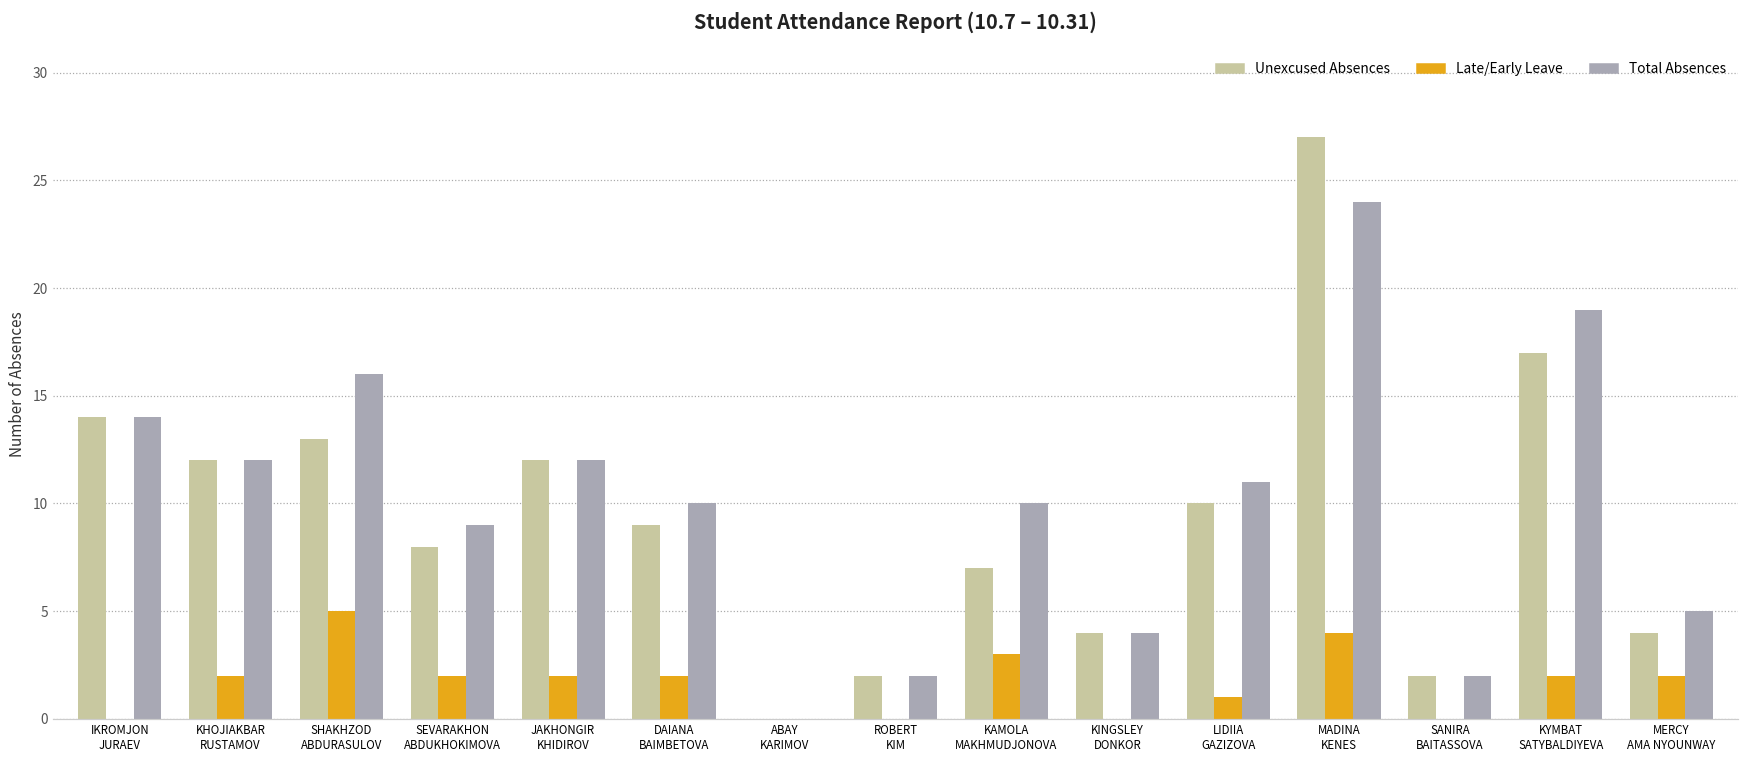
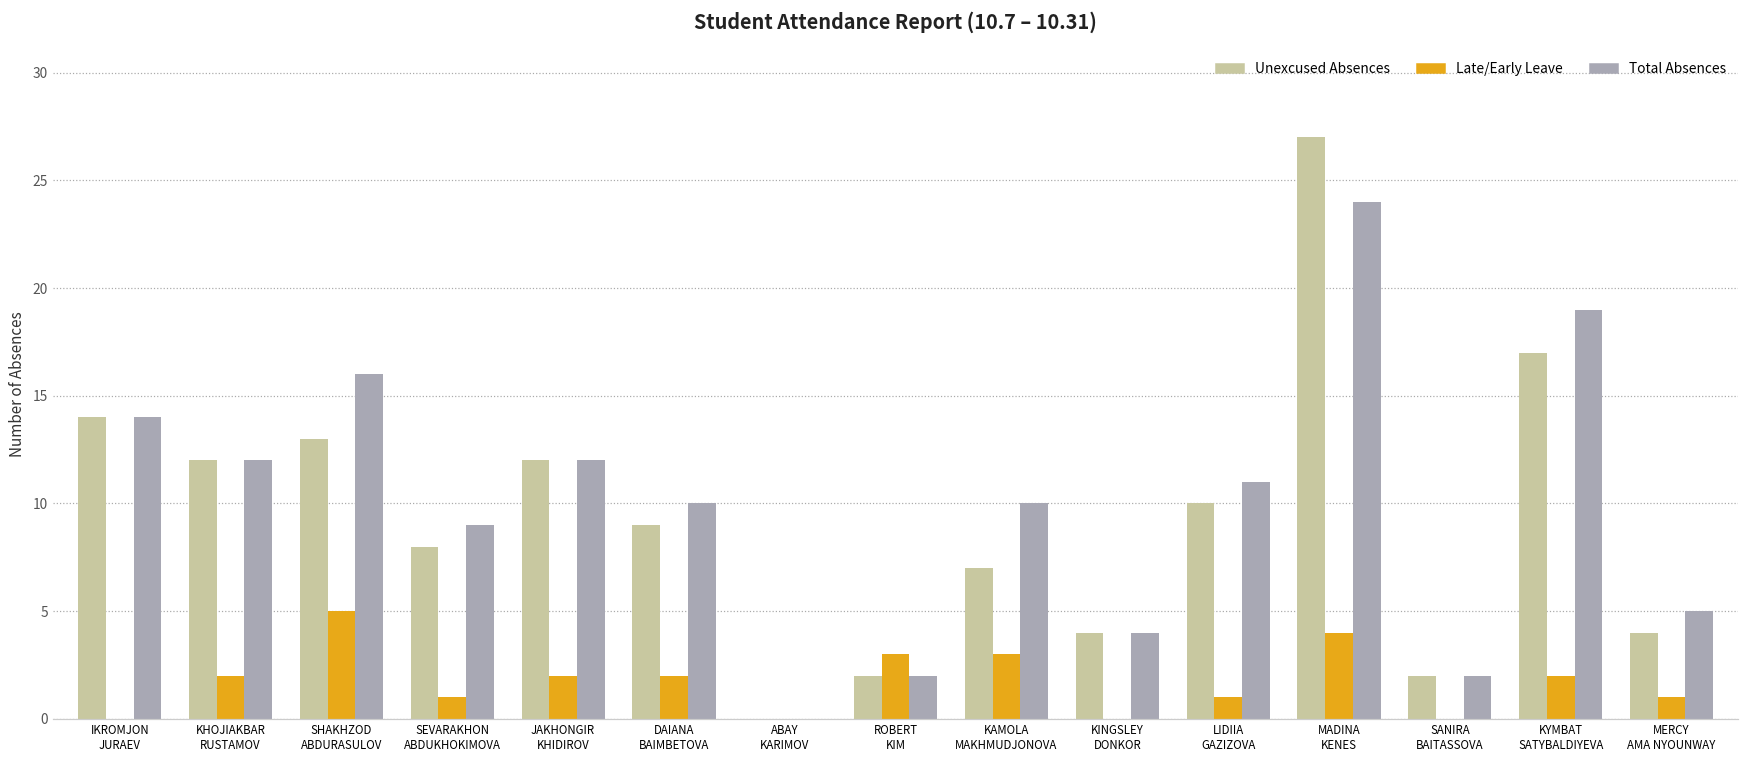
  {
    "Late/Early Leave": {
      "IKROMJON JURAEV": 0,
      "KHOJIAKBAR RUSTAMOV": 2,
      "SHAKHZOD ABDURASULOV": 5,
-     "SEVARAKHON ABDUKHOKIMOVA": 2,
+     "SEVARAKHON ABDUKHOKIMOVA": 1,
      "JAKHONGIR KHIDIROV": 2,
      "DAIANA BAIMBETOVA": 2,
      "ABAY KARIMOV": 0,
-     "ROBERT KIM": 0,
+     "ROBERT KIM": 3,
      "KAMOLA MAKHMUDJONOVA": 3,
      "KINGSLEY DONKOR": 0,
      "LIDIIA GAZIZOVA": 1,
      "MADINA KENES": 4,
      "SANIRA BAITASSOVA": 0,
      "KYMBAT SATYBALDIYEVA": 2,
-     "MERCY AMA NYOUNWAY": 2
+     "MERCY AMA NYOUNWAY": 1
    }
  }
